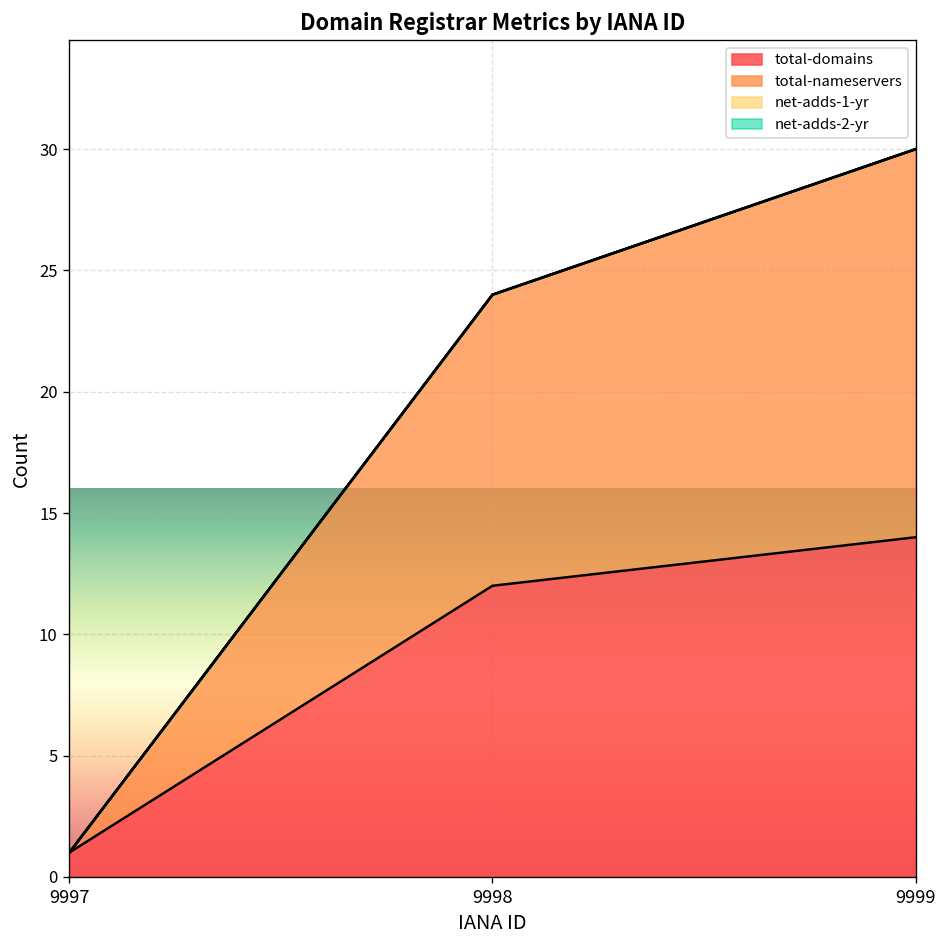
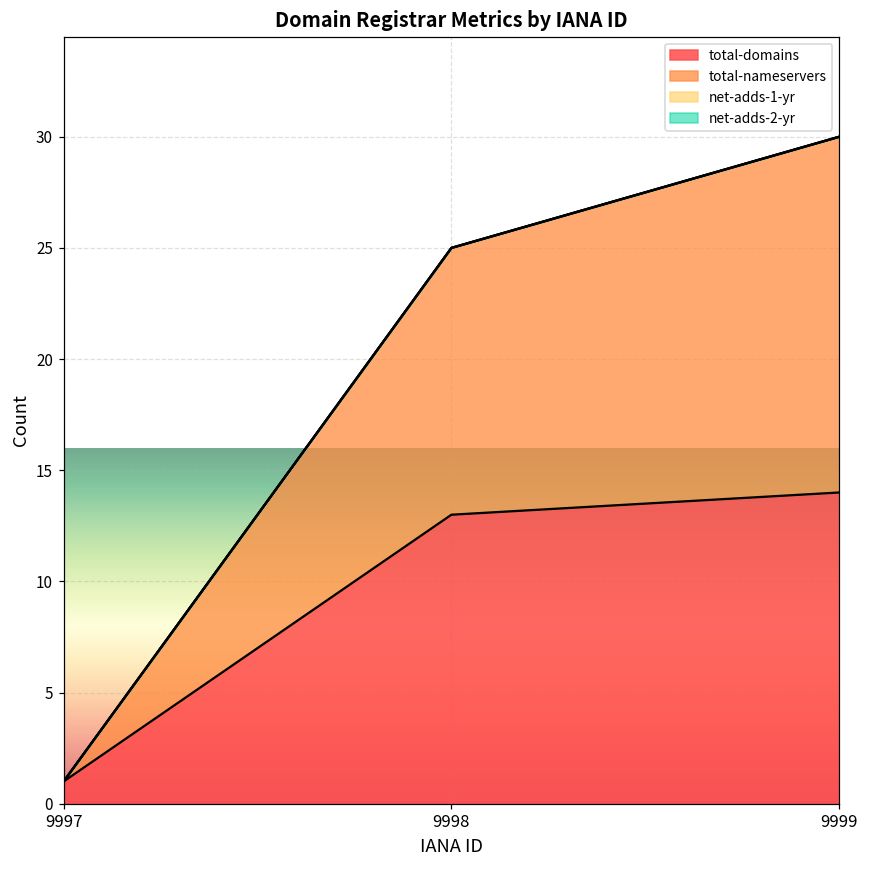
  {
    "total-domains": {
-     "9998": 12,
+     "9998": 13,
      "9999": 14
    }
  }
